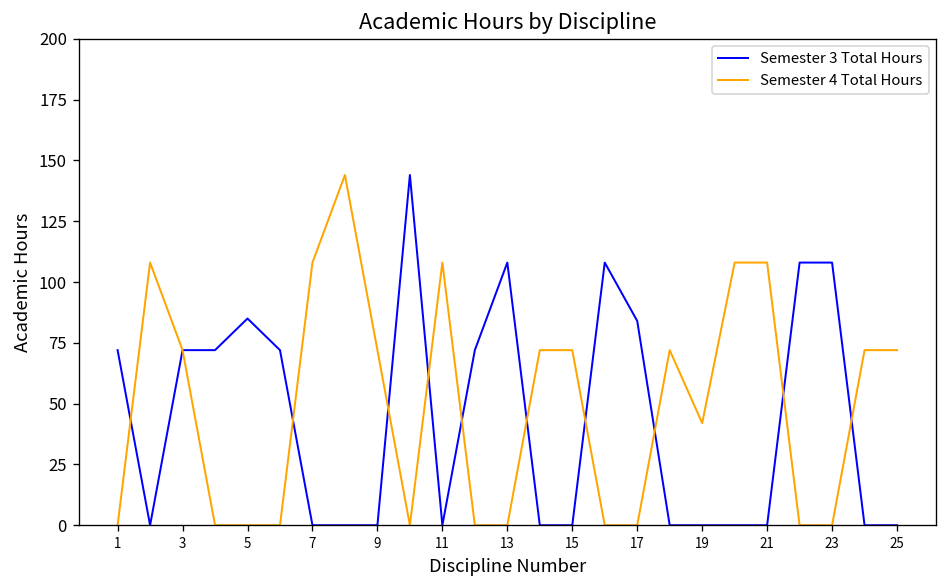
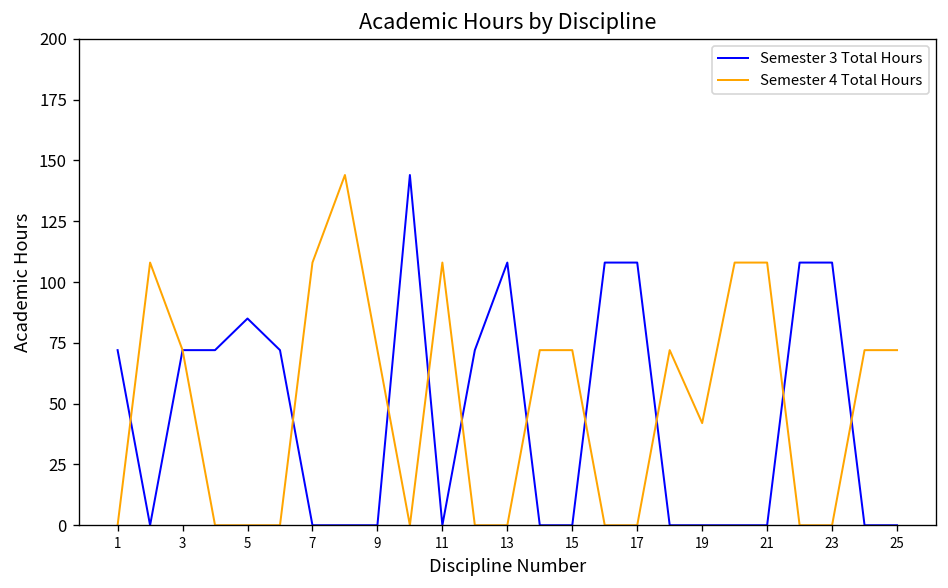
  {
    "Semester 3 Total Hours": {
      "1": 72,
      "5": 85,
      "7": 0,
      "9": 0,
      "11": 0,
      "13": 108,
      "15": 0,
-     "17": 84,
+     "17": 108,
      "19": 0,
      "21": 0,
      "23": 108,
      "25": 0
    },
    "Semester 4 Total Hours": {
      "1": 0,
      "5": 0,
      "7": 108,
      "9": 72,
      "11": 108,
      "13": 0,
      "15": 72,
      "17": 0,
      "19": 42,
      "21": 108,
      "23": 0,
      "25": 72
    }
  }
